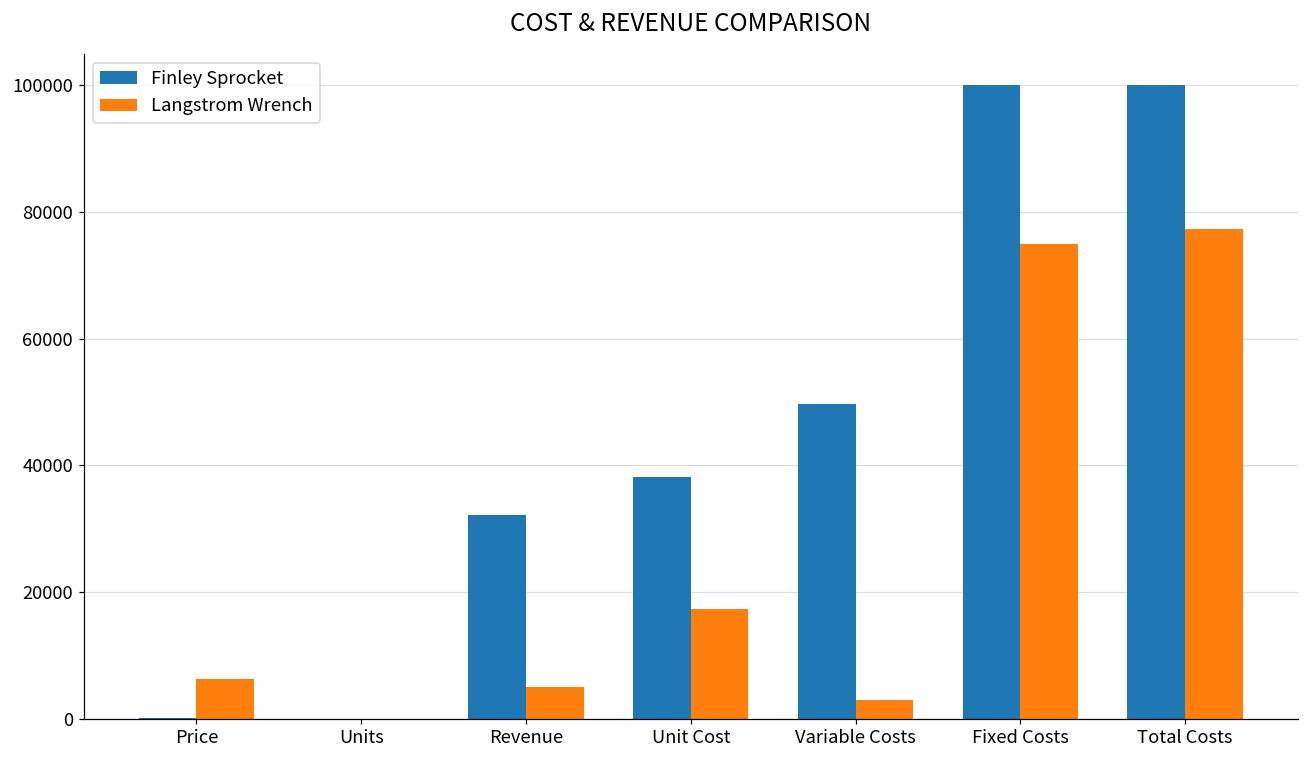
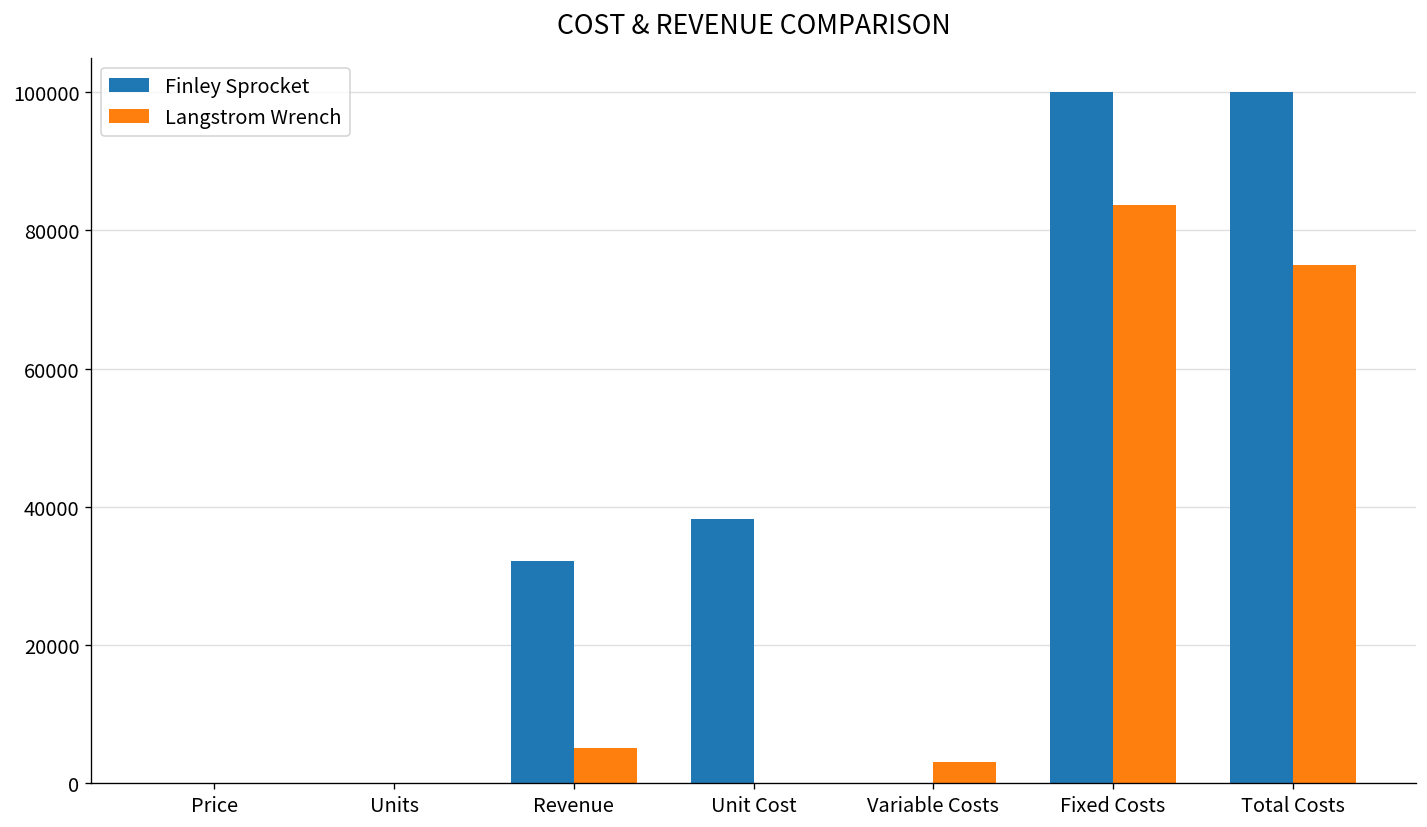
  {
    "Finley Sprocket": {
      "Revenue": 32000,
      "Unit Cost": 38000,
-     "Variable Costs": 50000,
+     "Variable Costs": 0,
      "Fixed Costs": 100000,
      "Total Costs": 100000
    },
    "Langstrom Wrench": {
-     "Price": 6000,
+     "Price": 0,
      "Revenue": 5000,
-     "Unit Cost": 17000,
+     "Unit Cost": 0,
      "Variable Costs": 3000,
-     "Fixed Costs": 75000,
-     "Total Costs": 77000
+     "Fixed Costs": 84000,
+     "Total Costs": 75000
    }
  }
